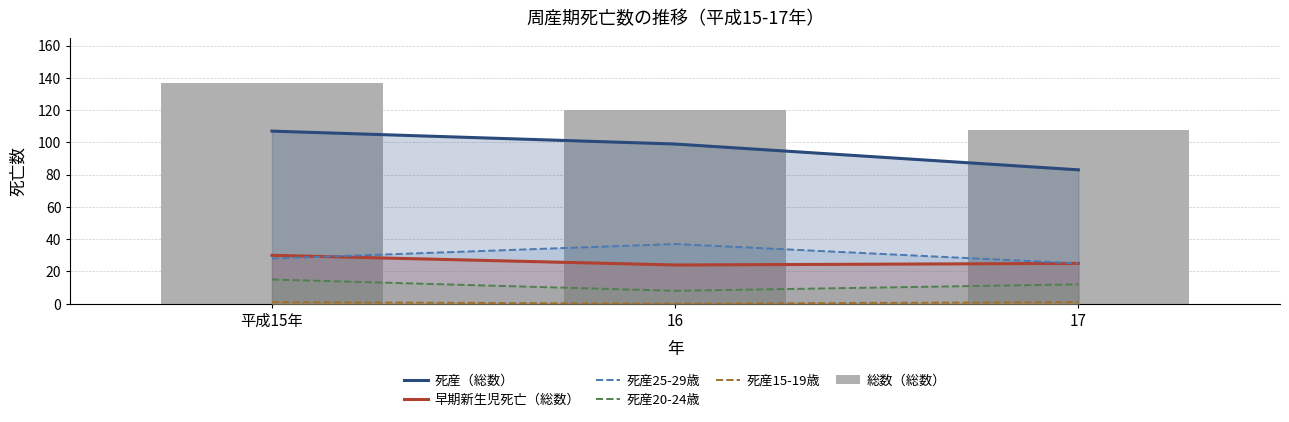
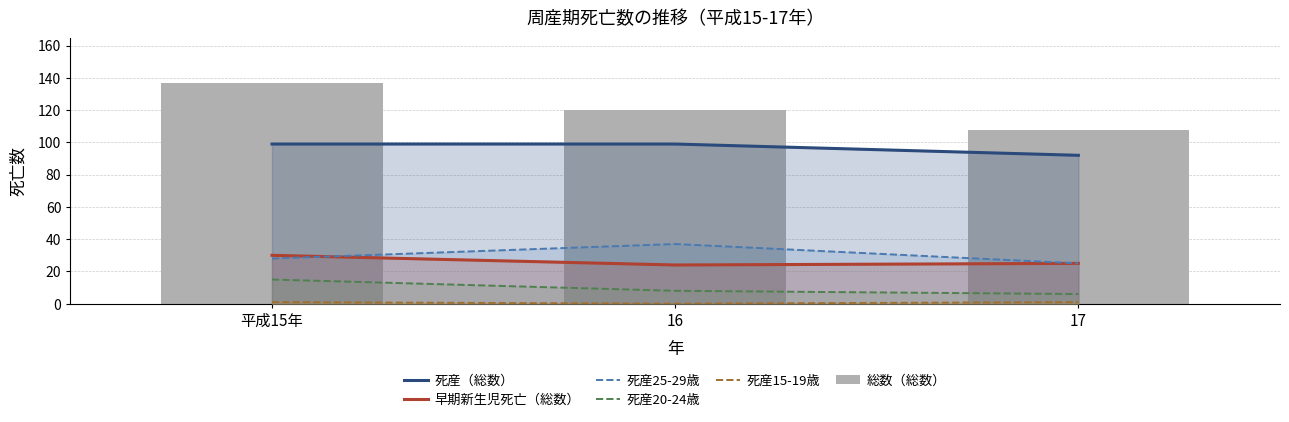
  {
    "死産（総数）": {
-     "平成15年": 107,
+     "平成15年": 99,
      "16": 99,
-     "17": 83
+     "17": 92
    },
    "総数（総数）": {
      "平成15年": 137,
      "16": 120,
      "17": 108
    },
    "死産25-29歳": {
      "平成15年": 28,
      "16": 37
    },
    "死産20-24歳": {
      "平成15年": 15,
      "16": 8,
-     "17": 12
+     "17": 6
    }
  }
